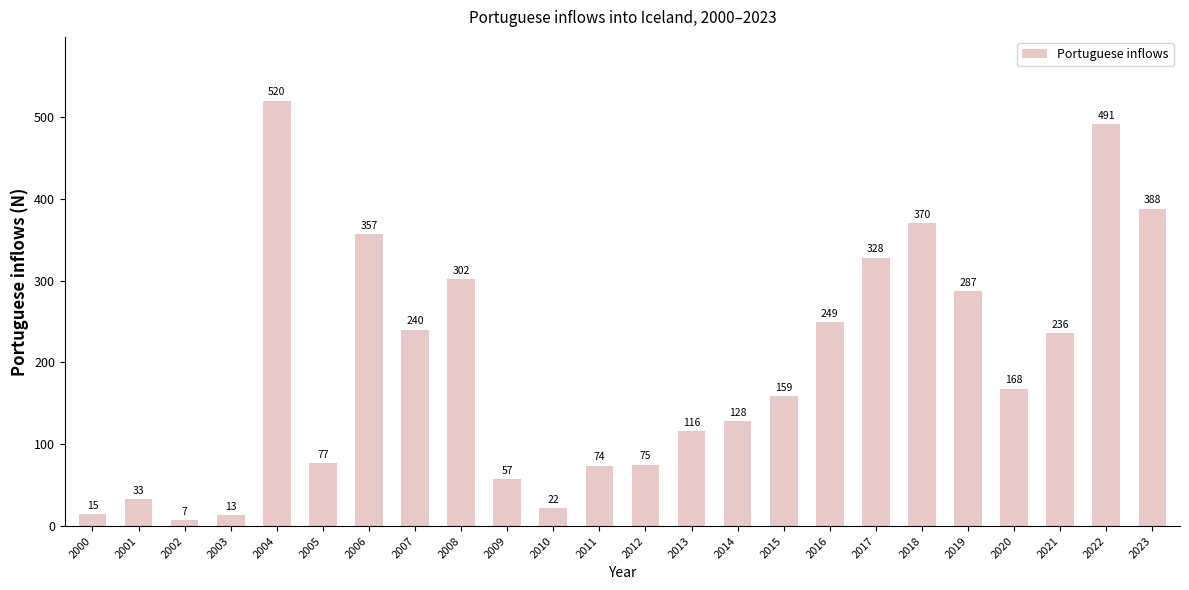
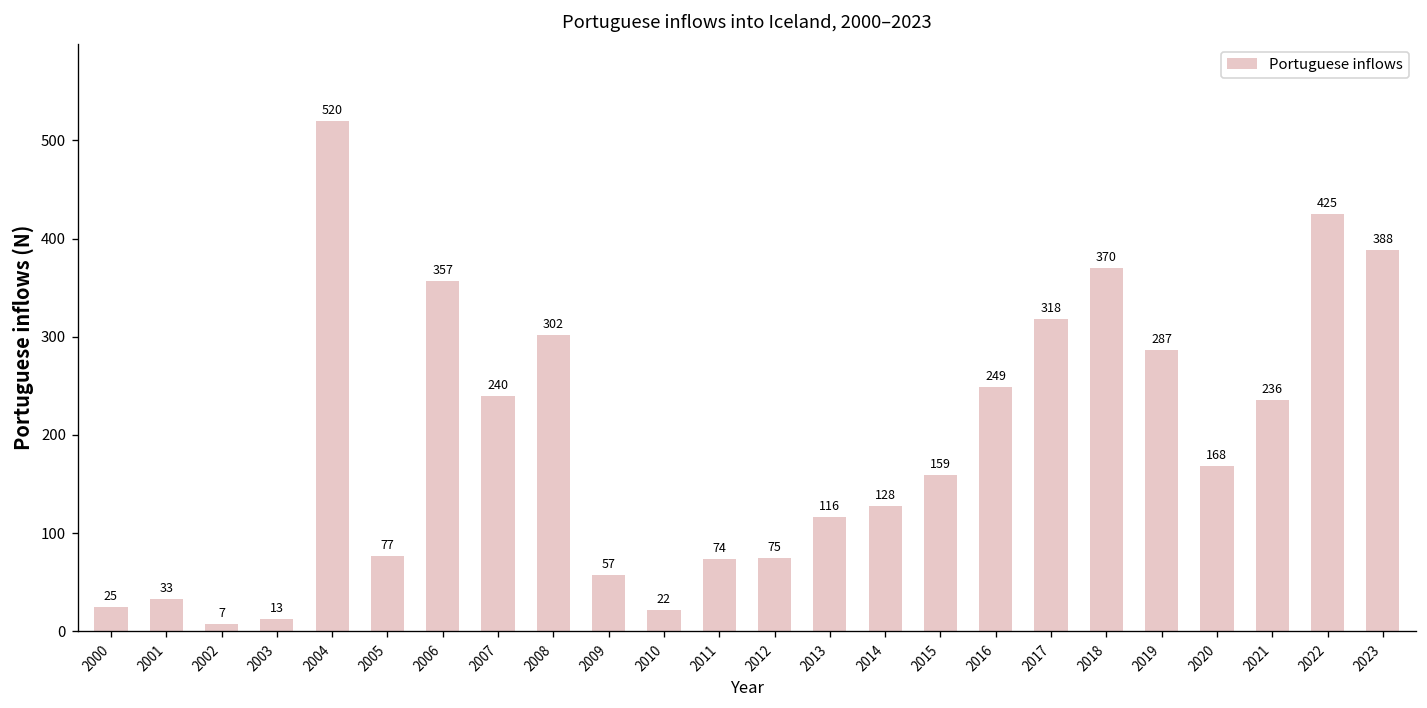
  {
-   "2000": 15,
+   "2000": 25,
    "2001": 33,
    "2002": 7,
    "2003": 13,
    "2004": 520,
    "2005": 77,
    "2006": 357,
    "2007": 240,
    "2008": 302,
    "2009": 57,
    "2010": 22,
    "2011": 74,
    "2012": 75,
    "2013": 116,
    "2014": 128,
    "2015": 159,
    "2016": 249,
-   "2017": 328,
+   "2017": 318,
    "2018": 370,
    "2019": 287,
    "2020": 168,
    "2021": 236,
-   "2022": 491,
+   "2022": 425,
    "2023": 388
  }
